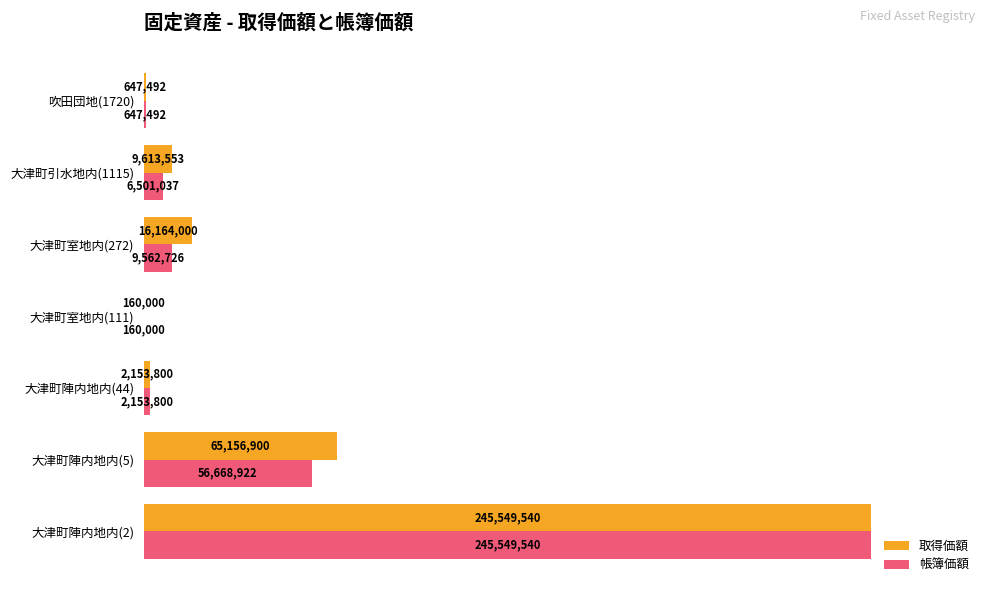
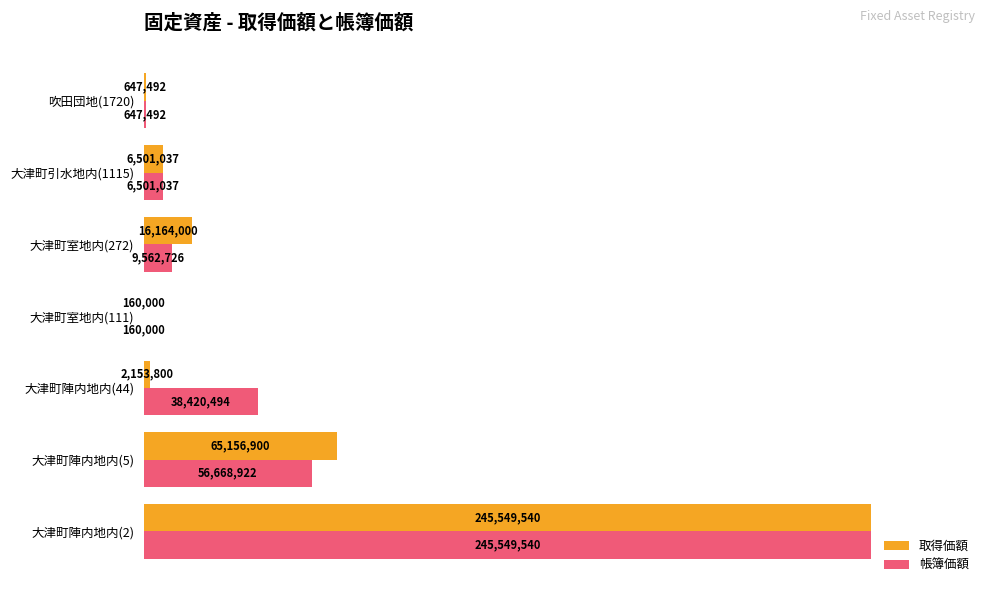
  {
    "取得価額": {
-     "大津町引水地内(1115)": "9,613,553"
+     "大津町引水地内(1115)": "6,501,037"
    },
    "帳簿価額": {
-     "大津町陣内地内(44)": "2,153,800"
+     "大津町陣内地内(44)": "38,420,494"
    }
  }
